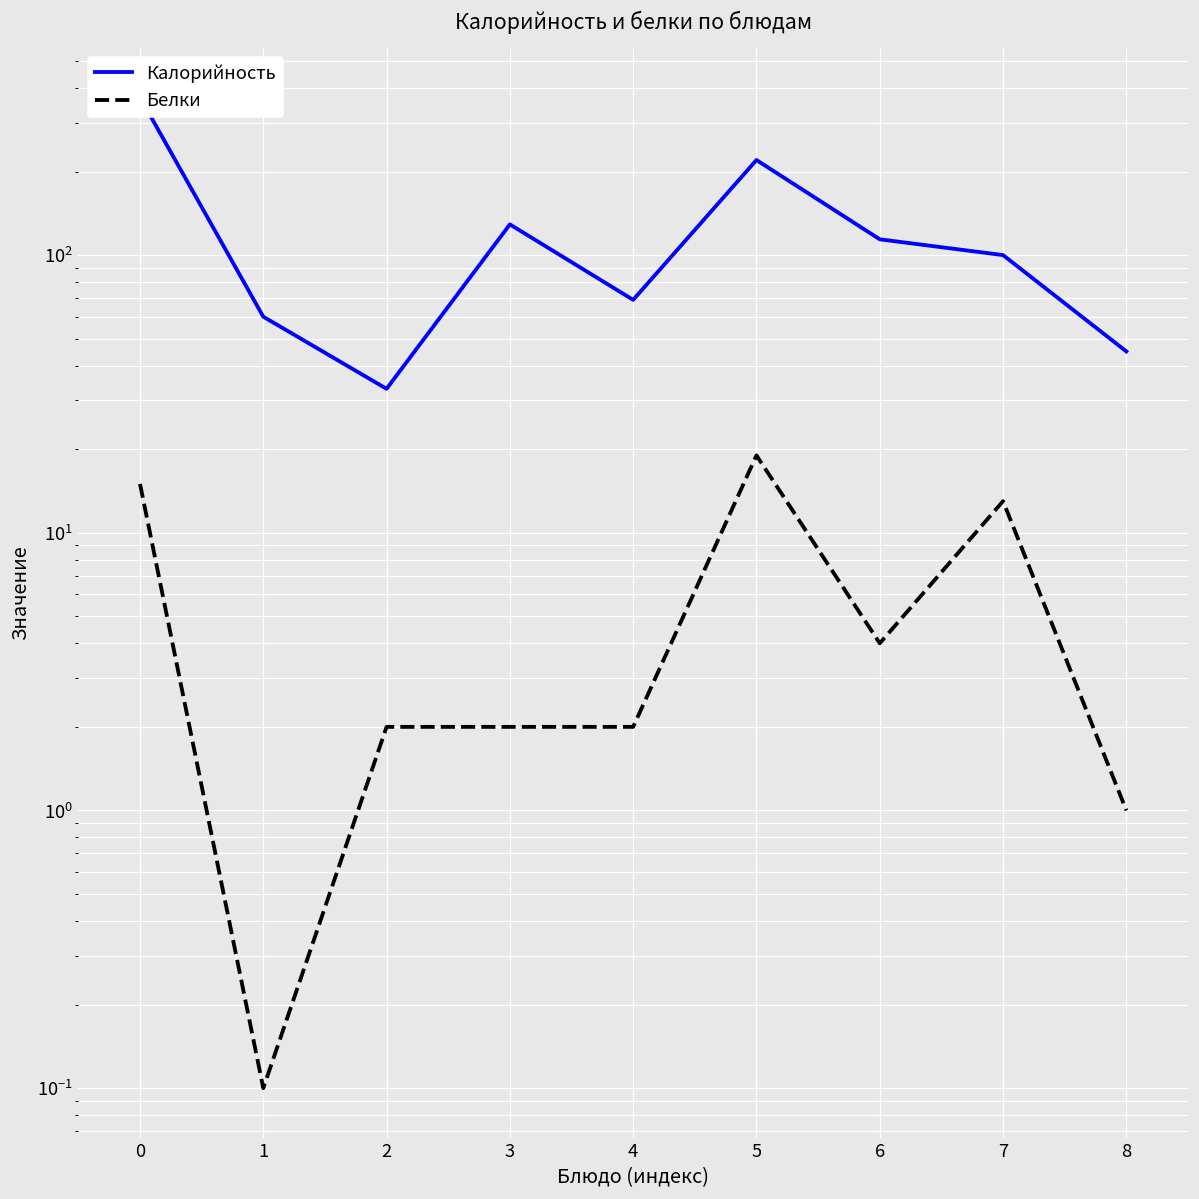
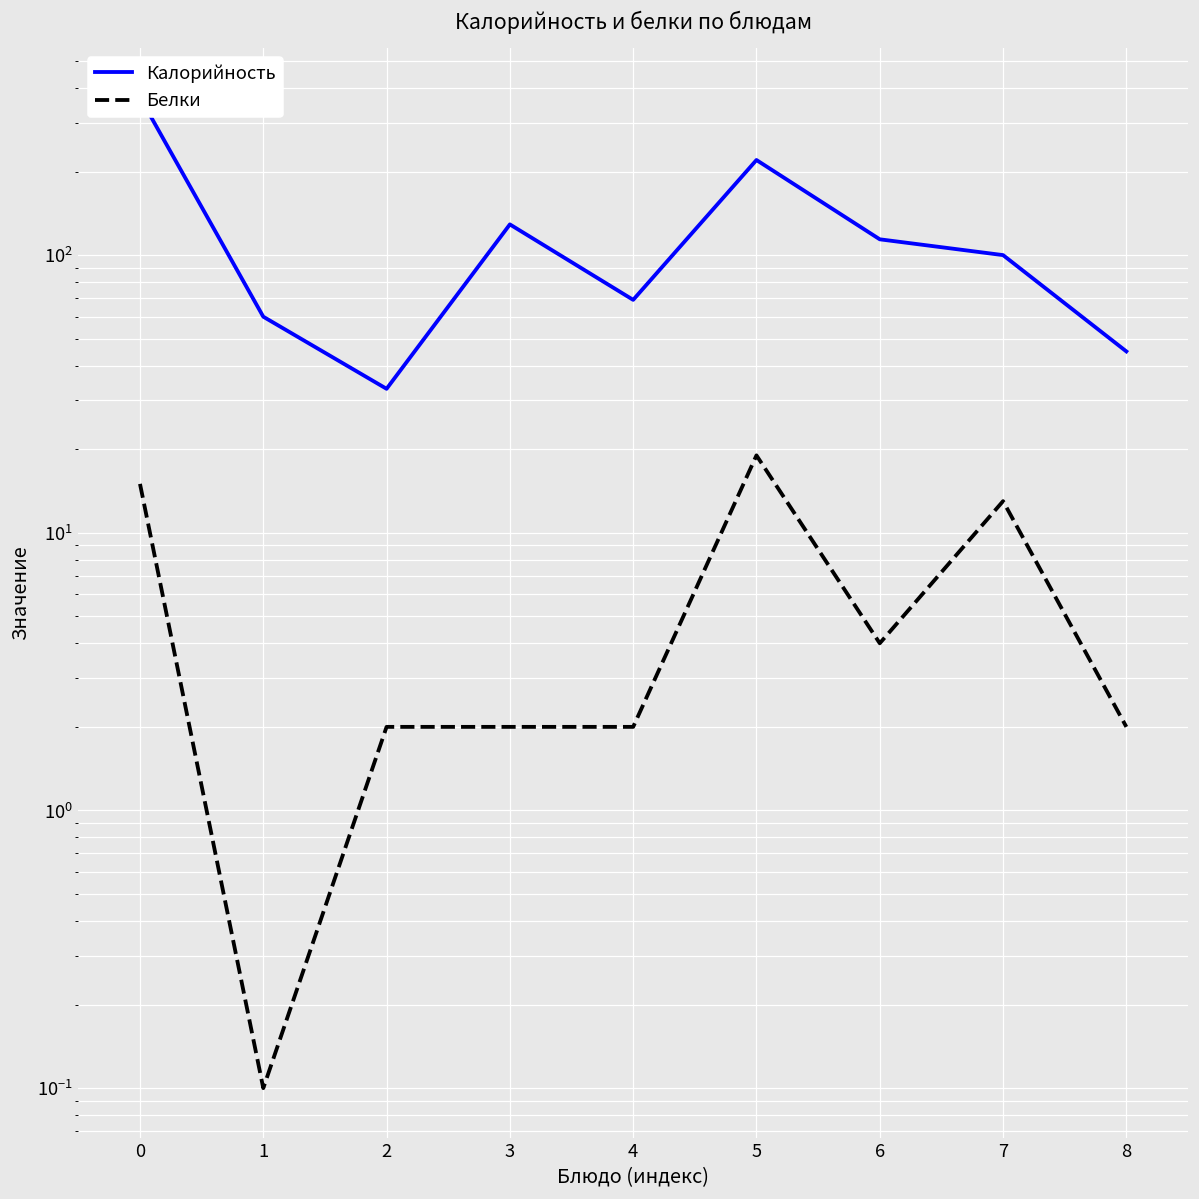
  {
    "Калорийность": {
      "1": 60,
      "2": 33,
      "3": 130,
      "4": 69,
      "5": 220,
      "6": 110,
      "7": 100,
      "8": 45
    },
    "Белки": {
      "0": 15,
      "1": 0.100,
      "2": 2,
      "3": 2,
      "4": 2,
      "5": 19,
      "6": 4,
      "7": 13,
-     "8": 1
+     "8": 2
    }
  }
